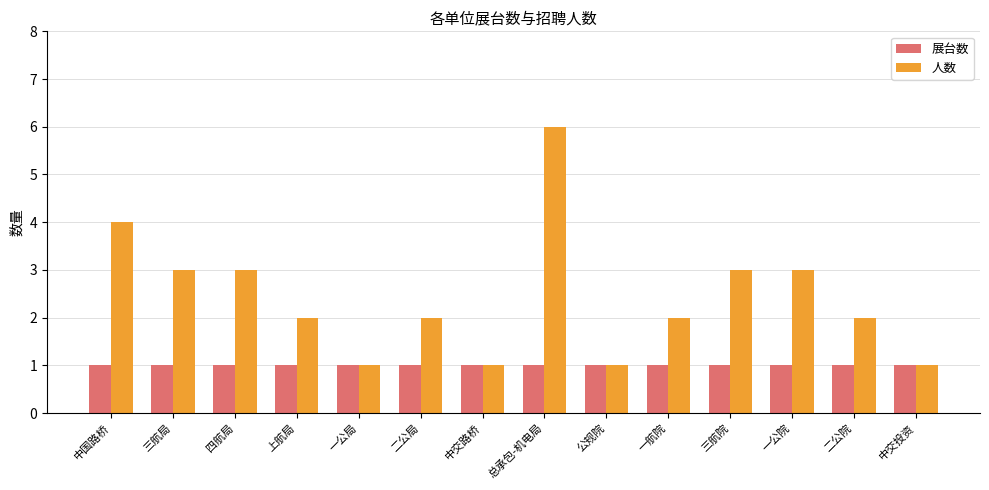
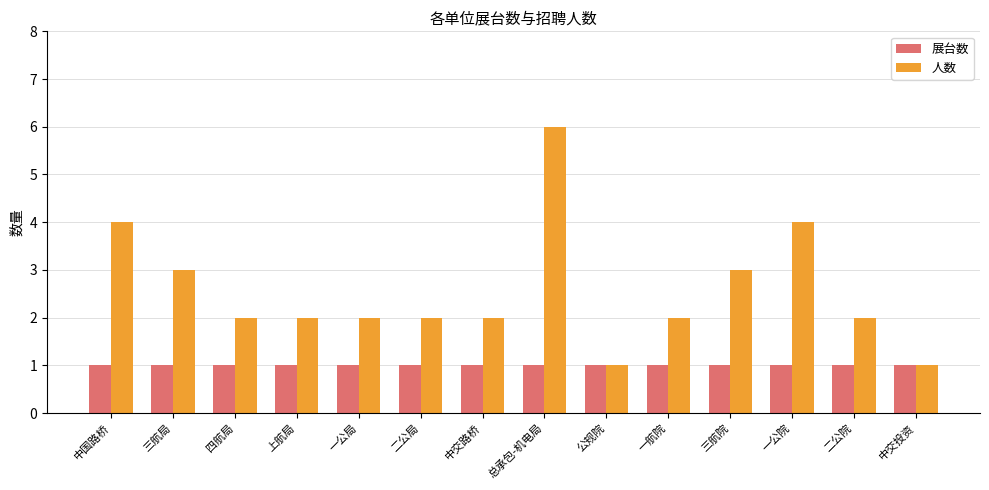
  {
    "展台数": {
      "中国路桥": 1,
      "三航局": 1,
      "四航局": 1,
      "上航局": 1,
      "一公局": 1,
      "二公局": 1,
      "中交路桥": 1,
      "总承包-机电局": 1,
      "公规院": 1,
      "一航院": 1,
      "三航院": 1,
      "一公院": 1,
      "二公院": 1,
      "中交投资": 1
    },
    "人数": {
      "中国路桥": 4,
      "三航局": 3,
-     "四航局": 3,
+     "四航局": 2,
      "上航局": 2,
-     "一公局": 1,
+     "一公局": 2,
      "二公局": 2,
-     "中交路桥": 1,
+     "中交路桥": 2,
      "总承包-机电局": 6,
      "公规院": 1,
      "一航院": 2,
      "三航院": 3,
-     "一公院": 3,
+     "一公院": 4,
      "二公院": 2,
      "中交投资": 1
    }
  }
